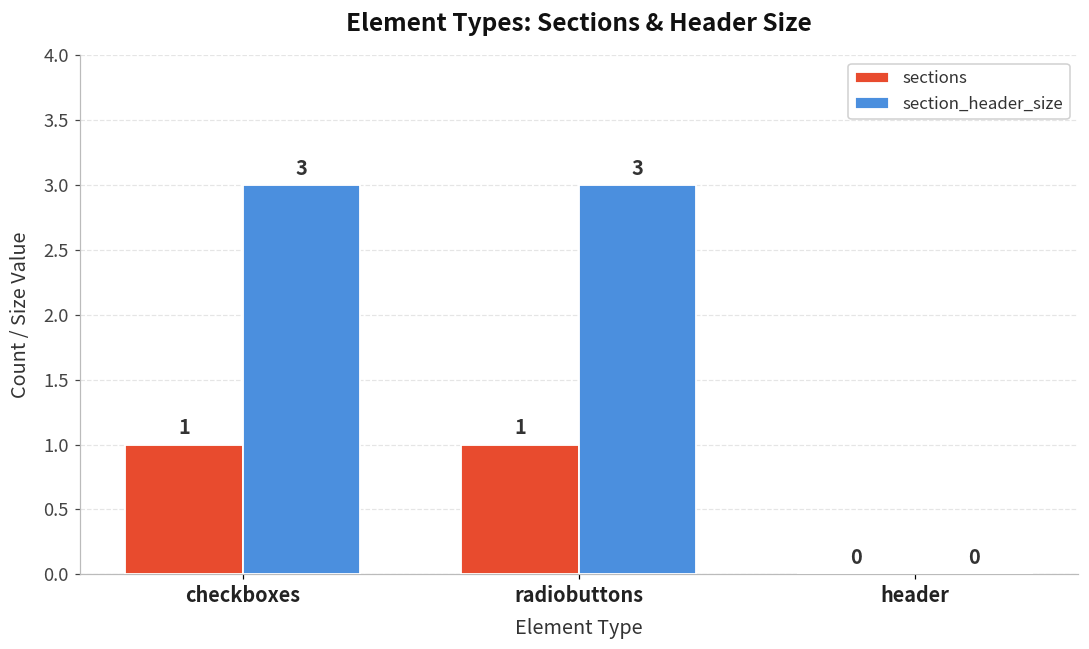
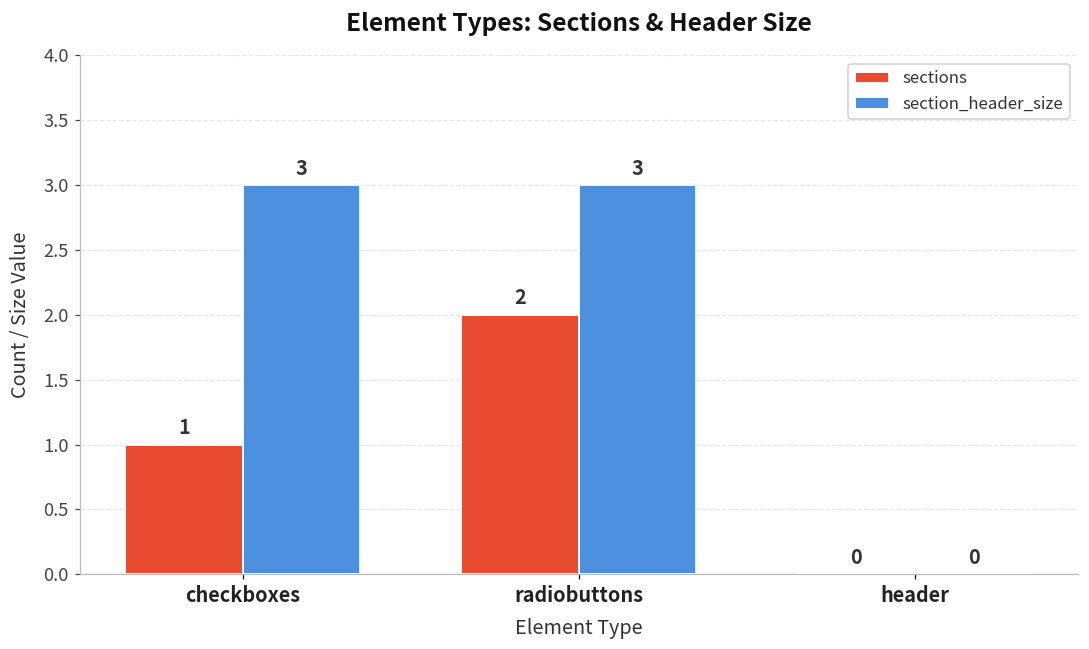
  {
    "sections": {
      "checkboxes": 1,
-     "radiobuttons": 1,
+     "radiobuttons": 2,
      "header": 0
    },
    "section_header_size": {
      "checkboxes": 3,
      "radiobuttons": 3,
      "header": 0
    }
  }
